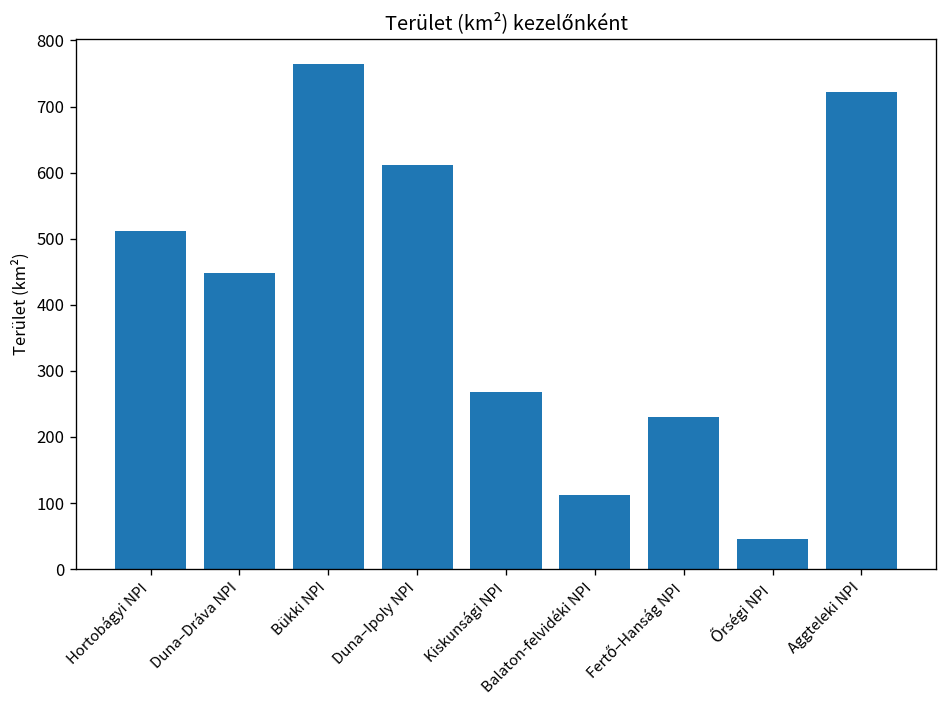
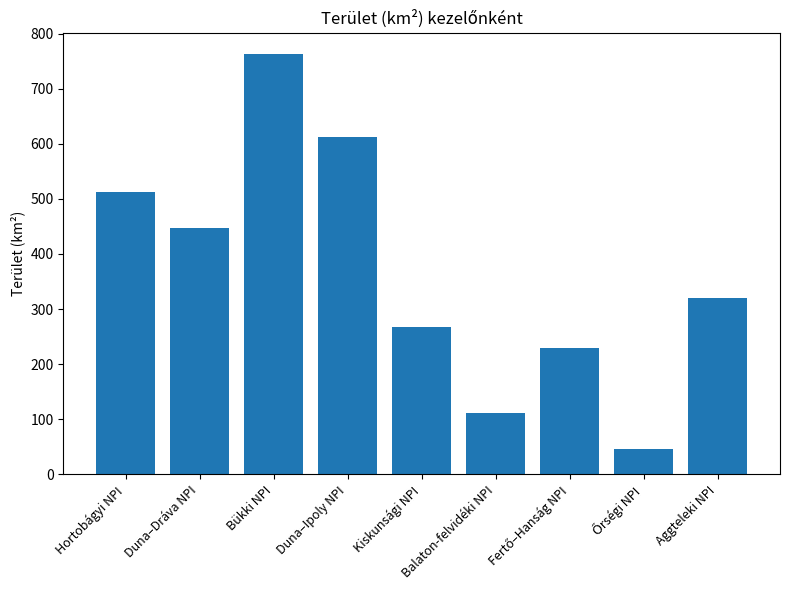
  {
    "Hortobágyi NPI": 510,
    "Duna–Dráva NPI": 450,
    "Bükki NPI": 760,
    "Duna–Ipoly NPI": 610,
    "Kiskunsági NPI": 270,
    "Balaton-felvidéki NPI": 110,
    "Fertő–Hanság NPI": 230,
    "Őrségi NPI": 50,
-   "Aggteleki NPI": 720
+   "Aggteleki NPI": 320
  }
